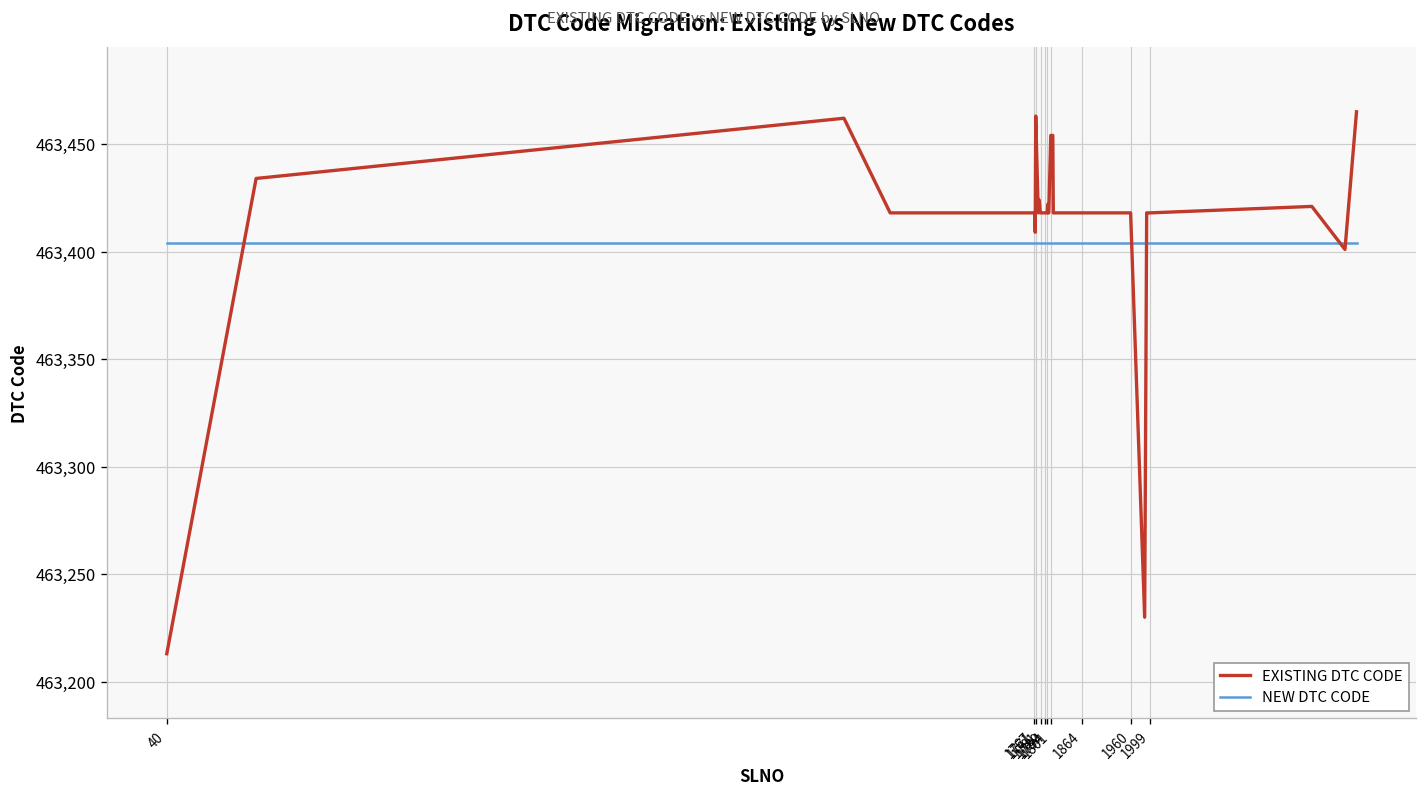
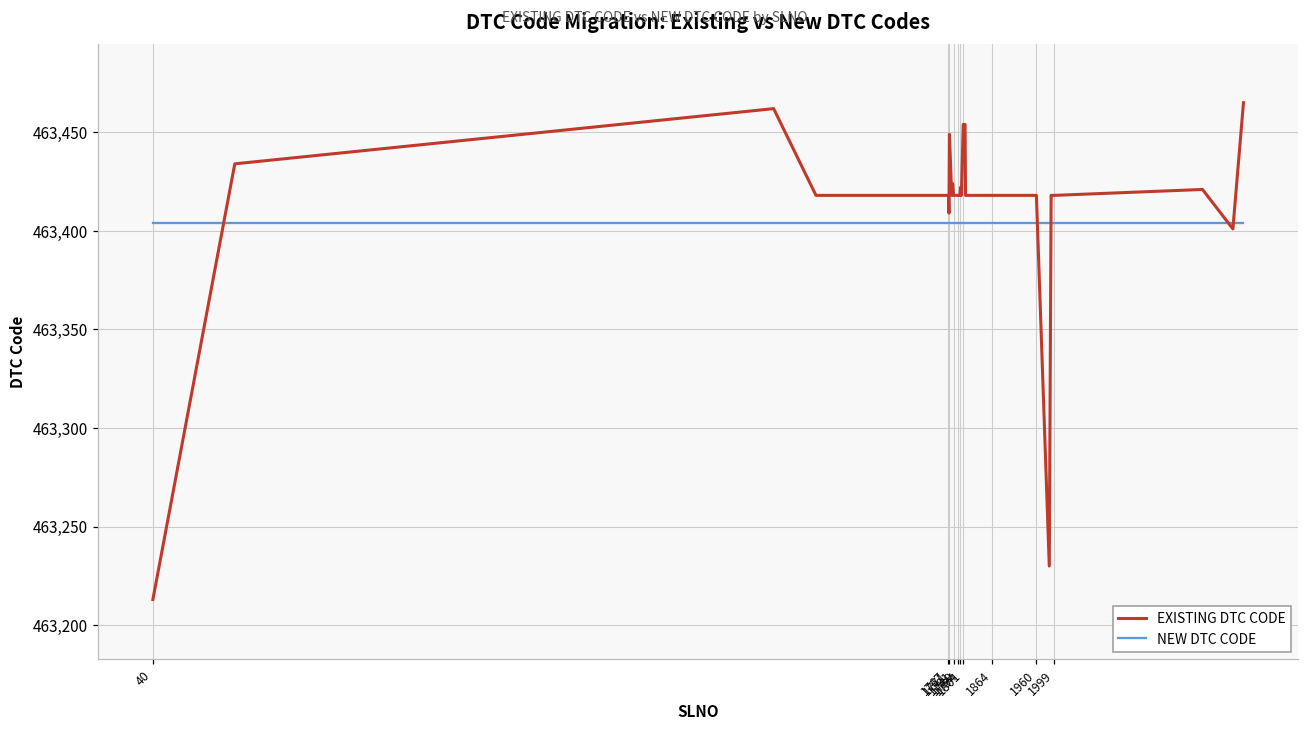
  {
    "EXISTING DTC CODE": {
      "40": "463,213",
      "1767": "463,418",
-     "1771": "463,463",
+     "1771": "463,449",
      "1781": "463,418",
      "1789": "463,418",
      "1794": "463,418",
      "1801": "463,454",
      "1864": "463,418",
      "1960": "463,418",
      "1999": "463,418"
    },
    "NEW DTC CODE": {
      "40": "463,404",
      "1767": "463,404",
      "1771": "463,404",
      "1781": "463,404",
      "1789": "463,404",
      "1794": "463,404",
      "1801": "463,404",
      "1864": "463,404",
      "1960": "463,404",
      "1999": "463,404"
    }
  }
